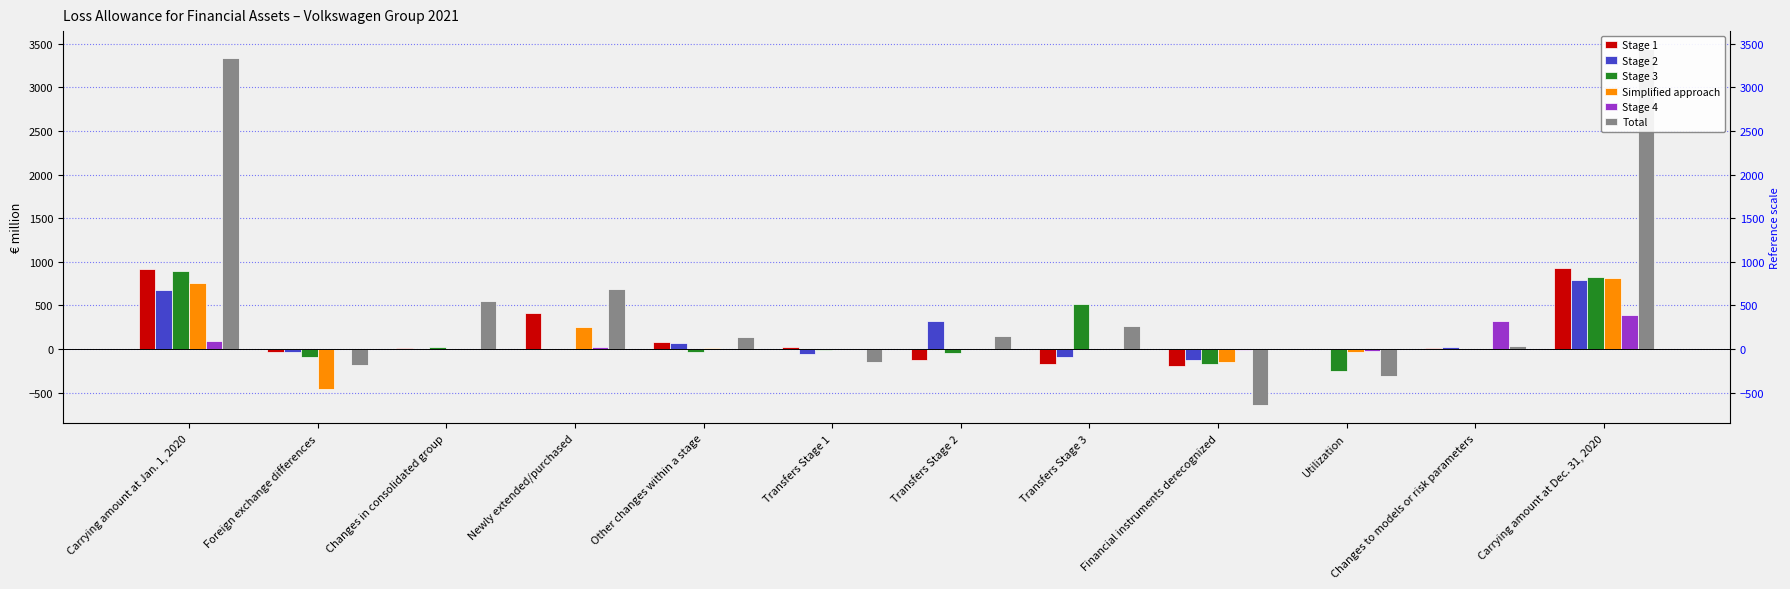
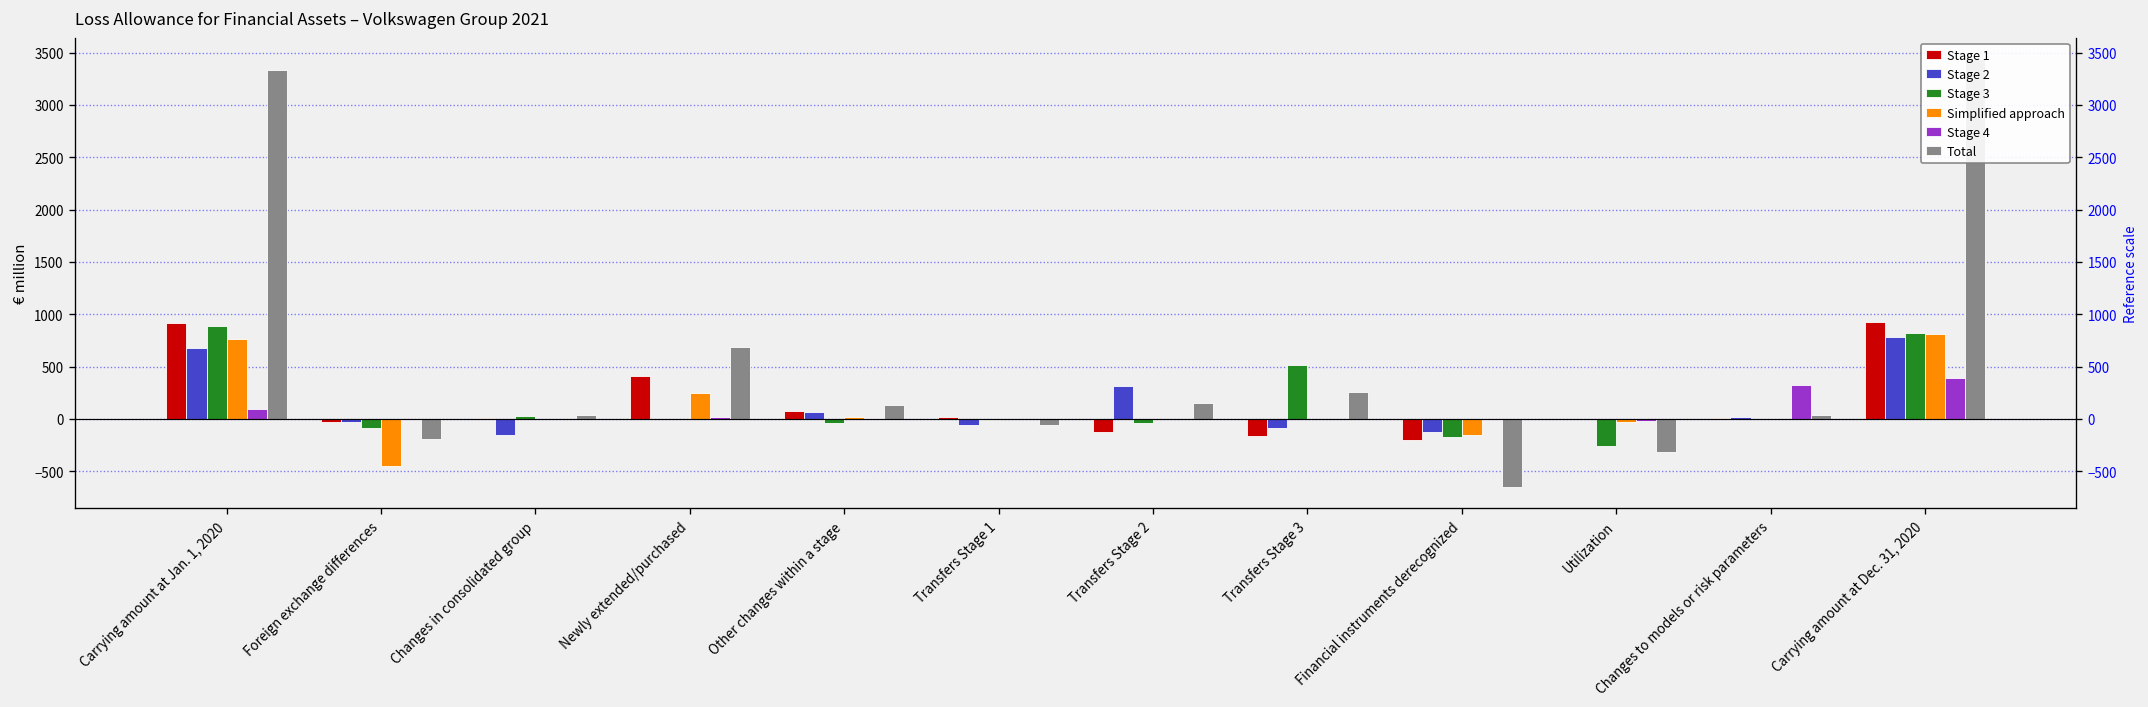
  {
    "Stage 1": {
      "Carrying amount at Jan. 1, 2020": 900,
      "Foreign exchange differences": 0,
      "Newly extended/purchased": 400,
      "Other changes within a stage": 100,
      "Transfers Stage 2": -100,
      "Transfers Stage 3": -200,
      "Financial instruments derecognized": -200,
      "Utilization": 0,
      "Carrying amount at Dec. 31, 2020": 900
    },
    "Stage 2": {
      "Carrying amount at Jan. 1, 2020": 700,
      "Foreign exchange differences": 0,
-     "Changes in consolidated group": 0,
+     "Changes in consolidated group": -200,
      "Newly extended/purchased": 0,
      "Other changes within a stage": 100,
      "Transfers Stage 1": -100,
      "Transfers Stage 2": 300,
      "Transfers Stage 3": -100,
      "Financial instruments derecognized": -100,
      "Utilization": 0,
      "Carrying amount at Dec. 31, 2020": 800
    },
    "Stage 3": {
      "Carrying amount at Jan. 1, 2020": 900,
      "Foreign exchange differences": -100,
      "Newly extended/purchased": 0,
      "Other changes within a stage": 0,
      "Transfers Stage 2": 0,
      "Transfers Stage 3": 500,
      "Financial instruments derecognized": -200,
      "Utilization": -300,
      "Carrying amount at Dec. 31, 2020": 800
    },
    "Simplified approach": {
      "Carrying amount at Jan. 1, 2020": 800,
      "Foreign exchange differences": -500,
      "Newly extended/purchased": 300,
      "Transfers Stage 1": 0,
      "Transfers Stage 2": 0,
      "Transfers Stage 3": 0,
      "Financial instruments derecognized": -200,
      "Utilization": 0,
      "Carrying amount at Dec. 31, 2020": 800
    },
    "Stage 4": {
      "Carrying amount at Jan. 1, 2020": 100,
      "Changes in consolidated group": 0,
      "Transfers Stage 1": 0,
      "Transfers Stage 2": 0,
      "Transfers Stage 3": 0,
      "Changes to models or risk parameters": 300,
      "Carrying amount at Dec. 31, 2020": 400
    },
    "Total": {
      "Carrying amount at Jan. 1, 2020": 3300,
      "Foreign exchange differences": -200,
-     "Changes in consolidated group": 600,
+     "Changes in consolidated group": 0,
      "Newly extended/purchased": 700,
      "Other changes within a stage": 100,
-     "Transfers Stage 1": -200,
+     "Transfers Stage 1": -100,
      "Transfers Stage 2": 200,
      "Transfers Stage 3": 300,
      "Financial instruments derecognized": -600,
      "Utilization": -300,
      "Changes to models or risk parameters": 0
    }
  }
